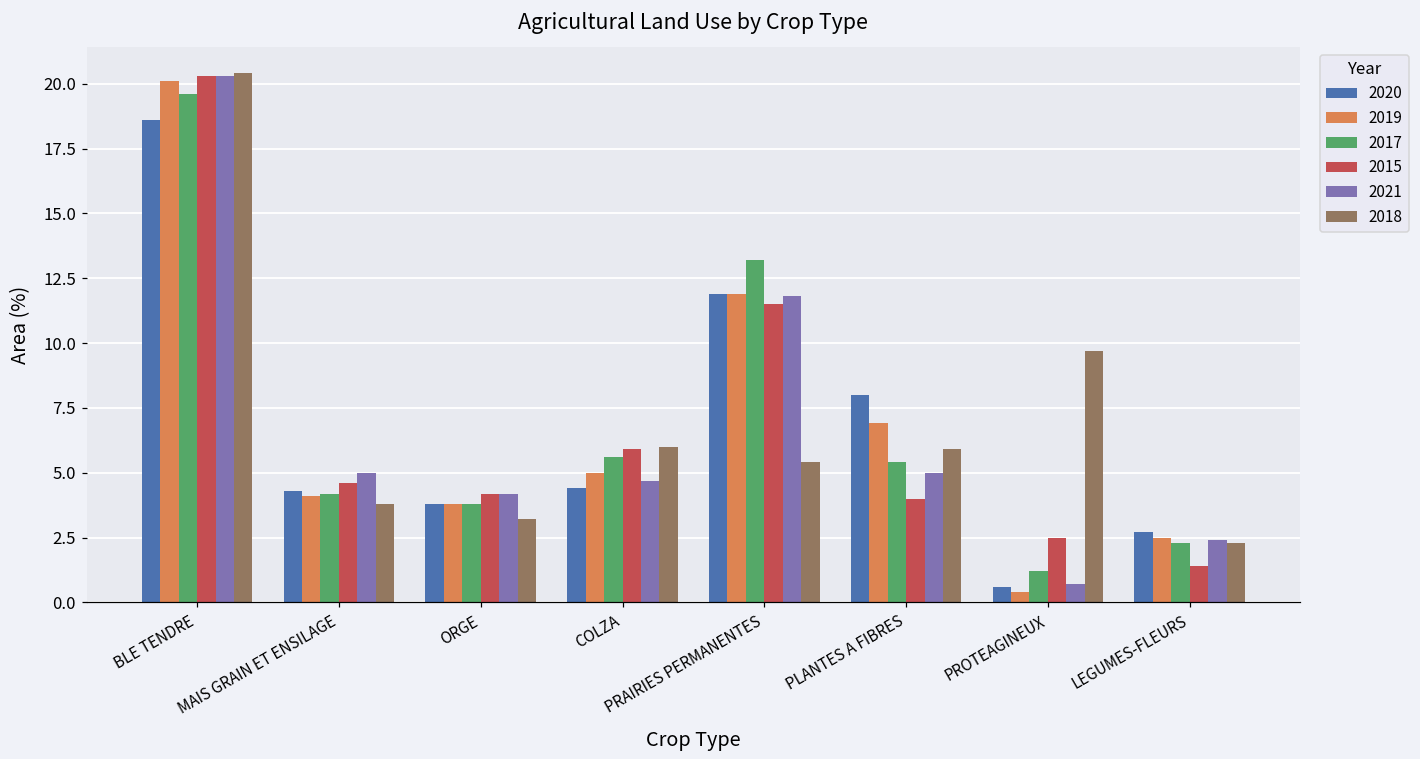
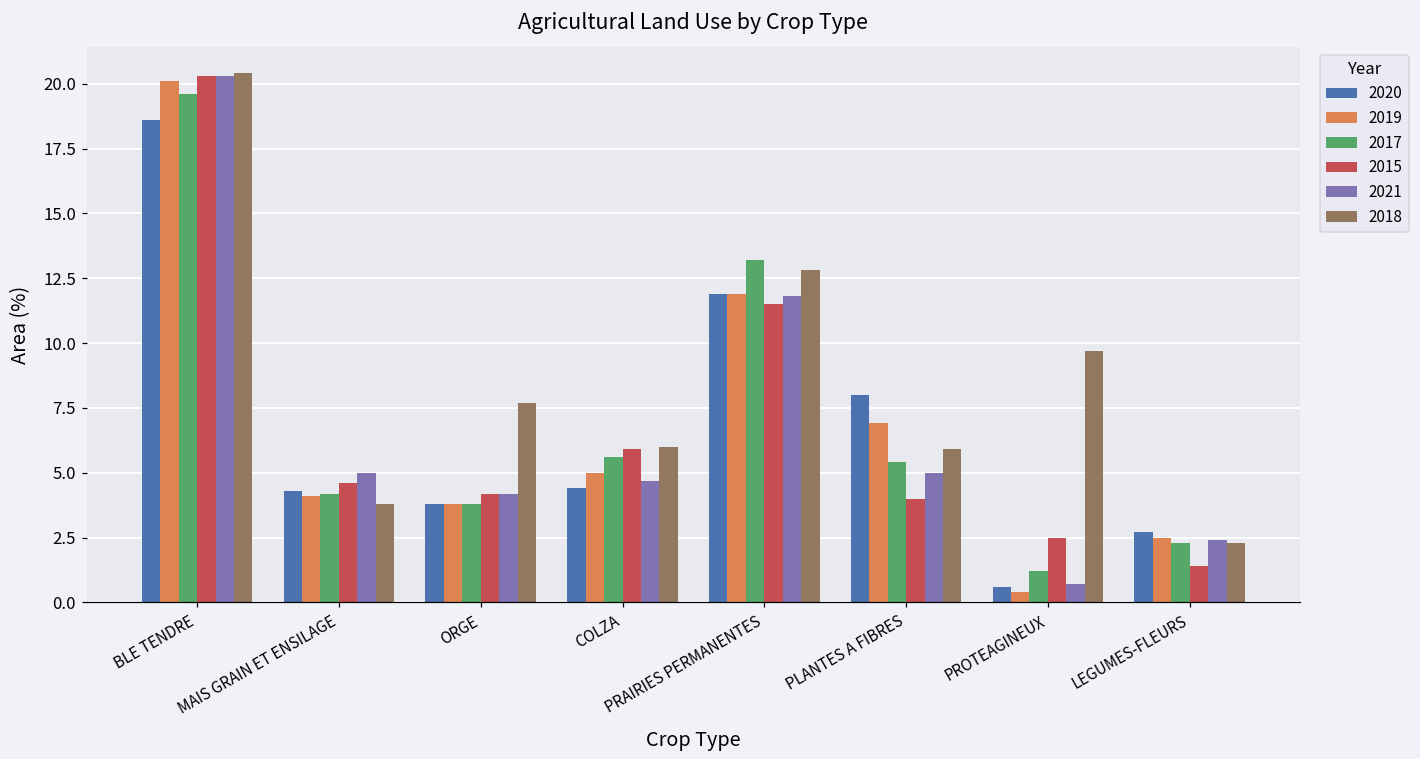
  {
    "2017": {
      "BLE TENDRE": 19.6,
      "MAIS GRAIN ET ENSILAGE": 4.2,
      "ORGE": 3.8,
      "COLZA": 5.6,
      "PRAIRIES PERMANENTES": 13.2,
      "PLANTES A FIBRES": 5.4,
      "PROTEAGINEUX": 1.2,
      "LEGUMES-FLEURS": 2.3
    },
    "2018": {
      "BLE TENDRE": 20.4,
      "MAIS GRAIN ET ENSILAGE": 3.8,
-     "ORGE": 3.2,
+     "ORGE": 7.7,
      "COLZA": 6.0,
-     "PRAIRIES PERMANENTES": 5.4,
+     "PRAIRIES PERMANENTES": 12.8,
      "PLANTES A FIBRES": 5.9,
      "PROTEAGINEUX": 9.7,
      "LEGUMES-FLEURS": 2.3
    }
  }
